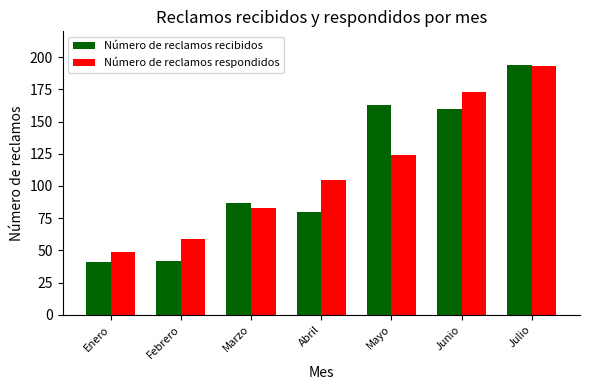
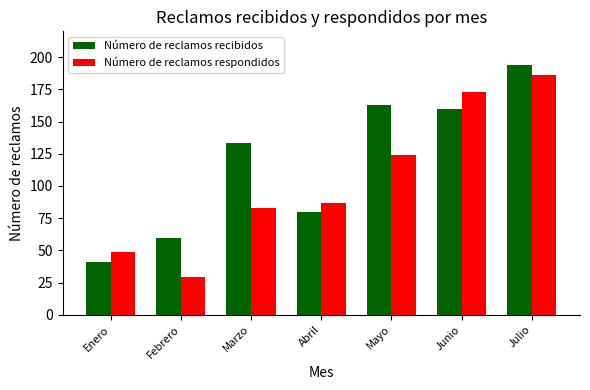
  {
    "Número de reclamos recibidos": {
      "Enero": 41,
-     "Febrero": 42,
-     "Marzo": 87,
+     "Febrero": 60,
+     "Marzo": 133,
      "Abril": 80,
      "Mayo": 163,
      "Junio": 160,
      "Julio": 194
    },
    "Número de reclamos respondidos": {
      "Enero": 49,
-     "Febrero": 59,
+     "Febrero": 29,
      "Marzo": 83,
-     "Abril": 105,
+     "Abril": 87,
      "Mayo": 124,
      "Junio": 173,
-     "Julio": 193
+     "Julio": 186
    }
  }
